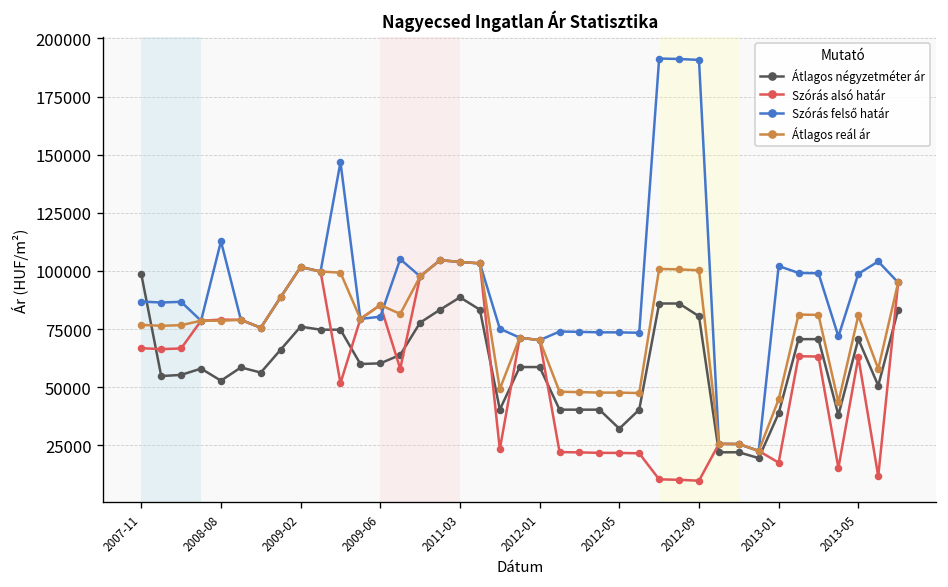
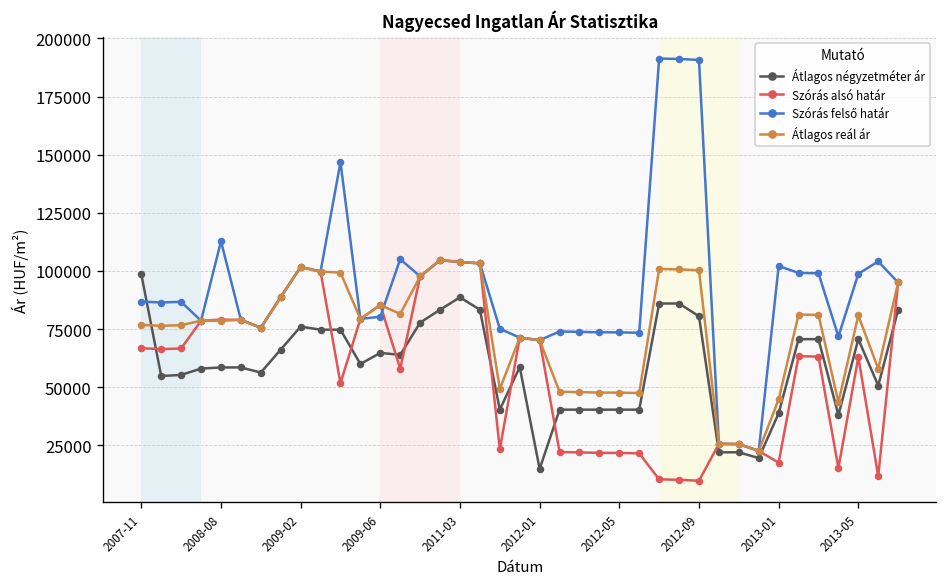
  {
    "Átlagos négyzetméter ár": {
      "2007-11": 99000,
-     "2008-08": 53000,
+     "2008-08": 58000,
      "2009-02": 76000,
-     "2009-06": 60000,
+     "2009-06": 65000,
      "2011-03": 89000,
-     "2012-01": 59000,
-     "2012-05": 32000,
+     "2012-01": 15000,
+     "2012-05": 40000,
      "2012-09": 81000,
      "2013-01": 39000,
      "2013-05": 71000
    },
    "Szórás felső határ": {
      "2007-11": 87000,
      "2008-08": 113000,
      "2009-06": 80000,
      "2012-05": 74000,
      "2012-09": 191000,
      "2013-01": 102000,
      "2013-05": 99000
    }
  }
